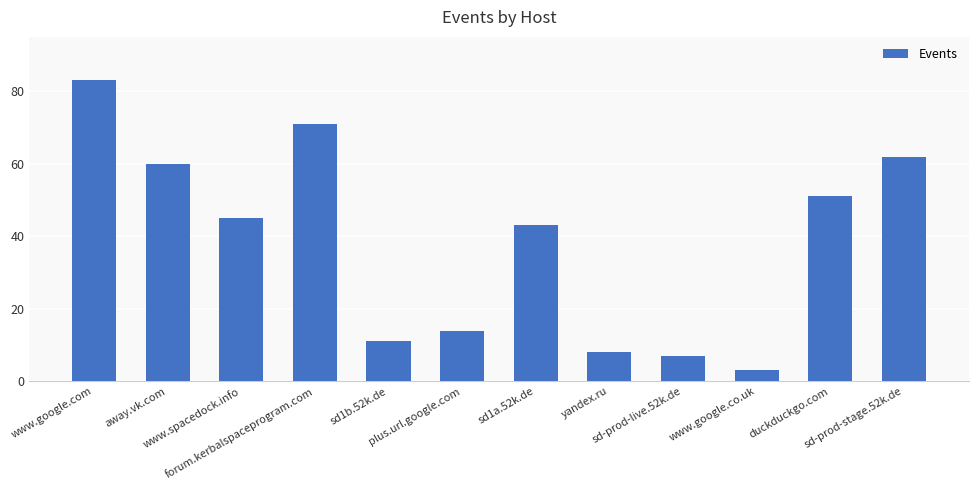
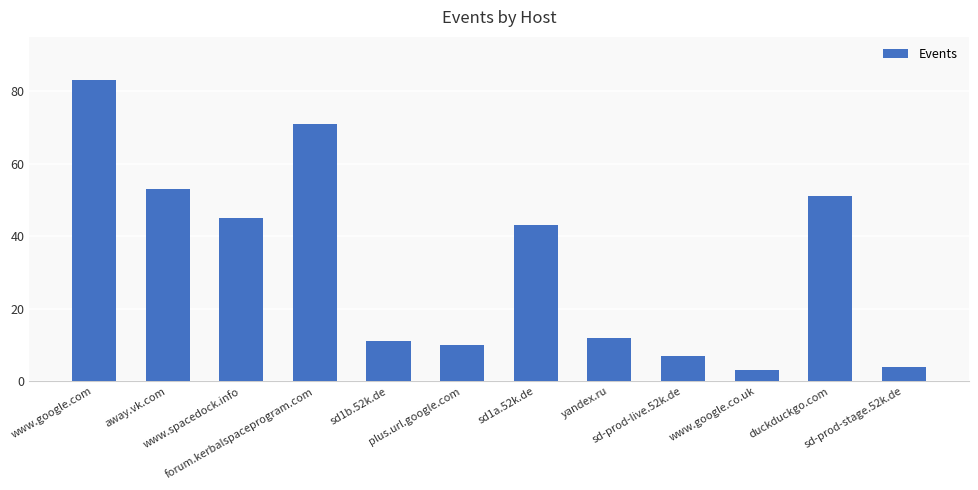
  {
    "www.google.com": 83,
-   "away.vk.com": 60,
+   "away.vk.com": 53,
    "www.spacedock.info": 45,
    "forum.kerbalspaceprogram.com": 71,
    "sd1b.52k.de": 11,
-   "plus.url.google.com": 14,
+   "plus.url.google.com": 10,
    "sd1a.52k.de": 43,
-   "yandex.ru": 8,
+   "yandex.ru": 12,
    "sd-prod-live.52k.de": 7,
    "www.google.co.uk": 3,
    "duckduckgo.com": 51,
-   "sd-prod-stage.52k.de": 62
+   "sd-prod-stage.52k.de": 4
  }
